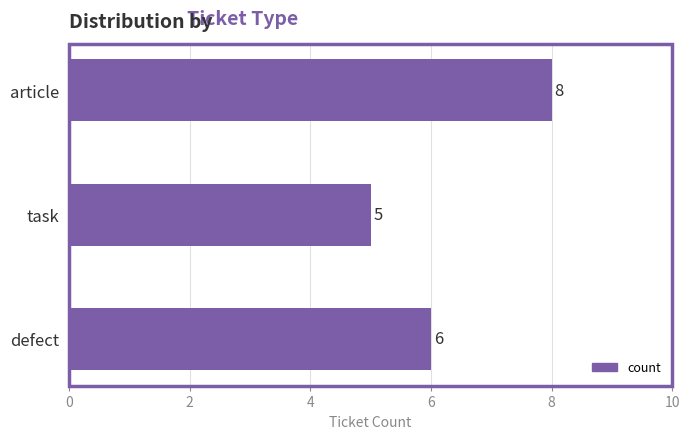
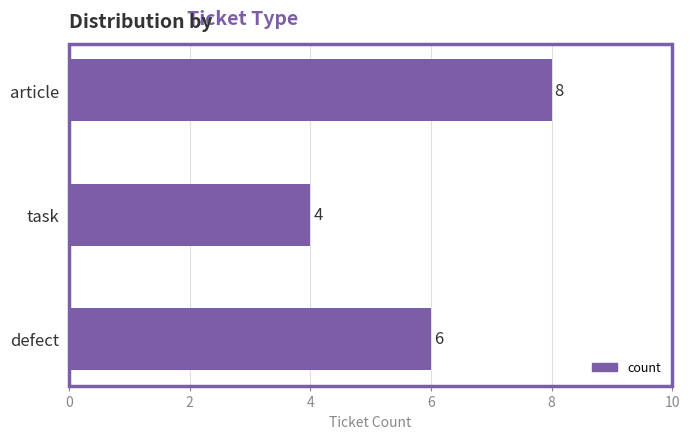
  {
    "article": 8,
-   "task": 5,
+   "task": 4,
    "defect": 6
  }
